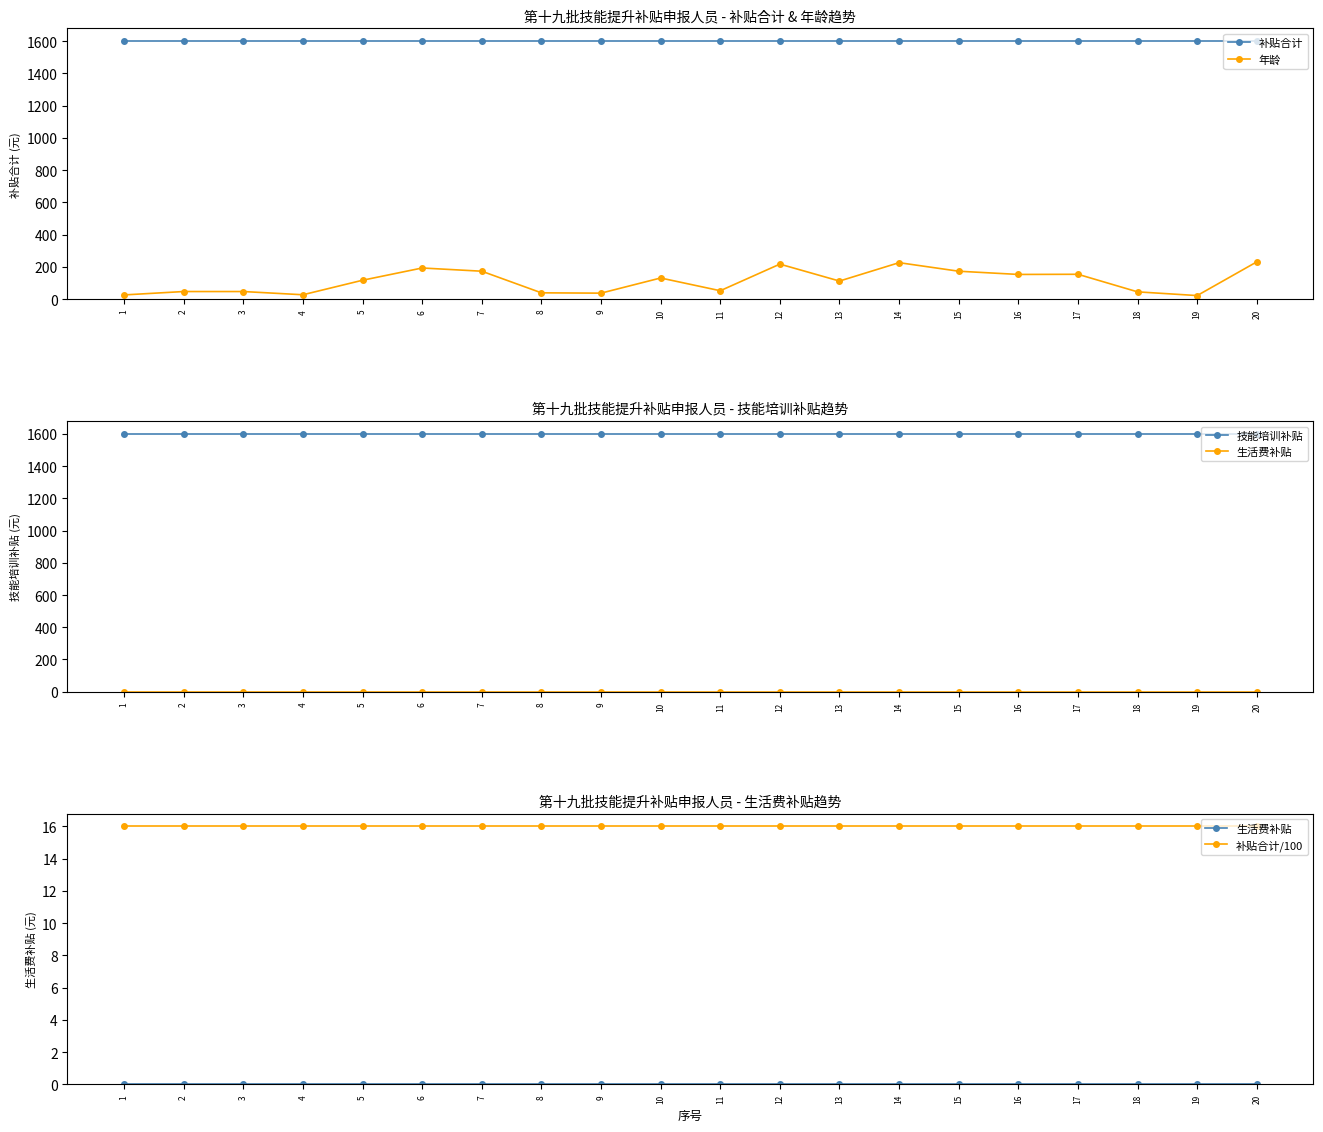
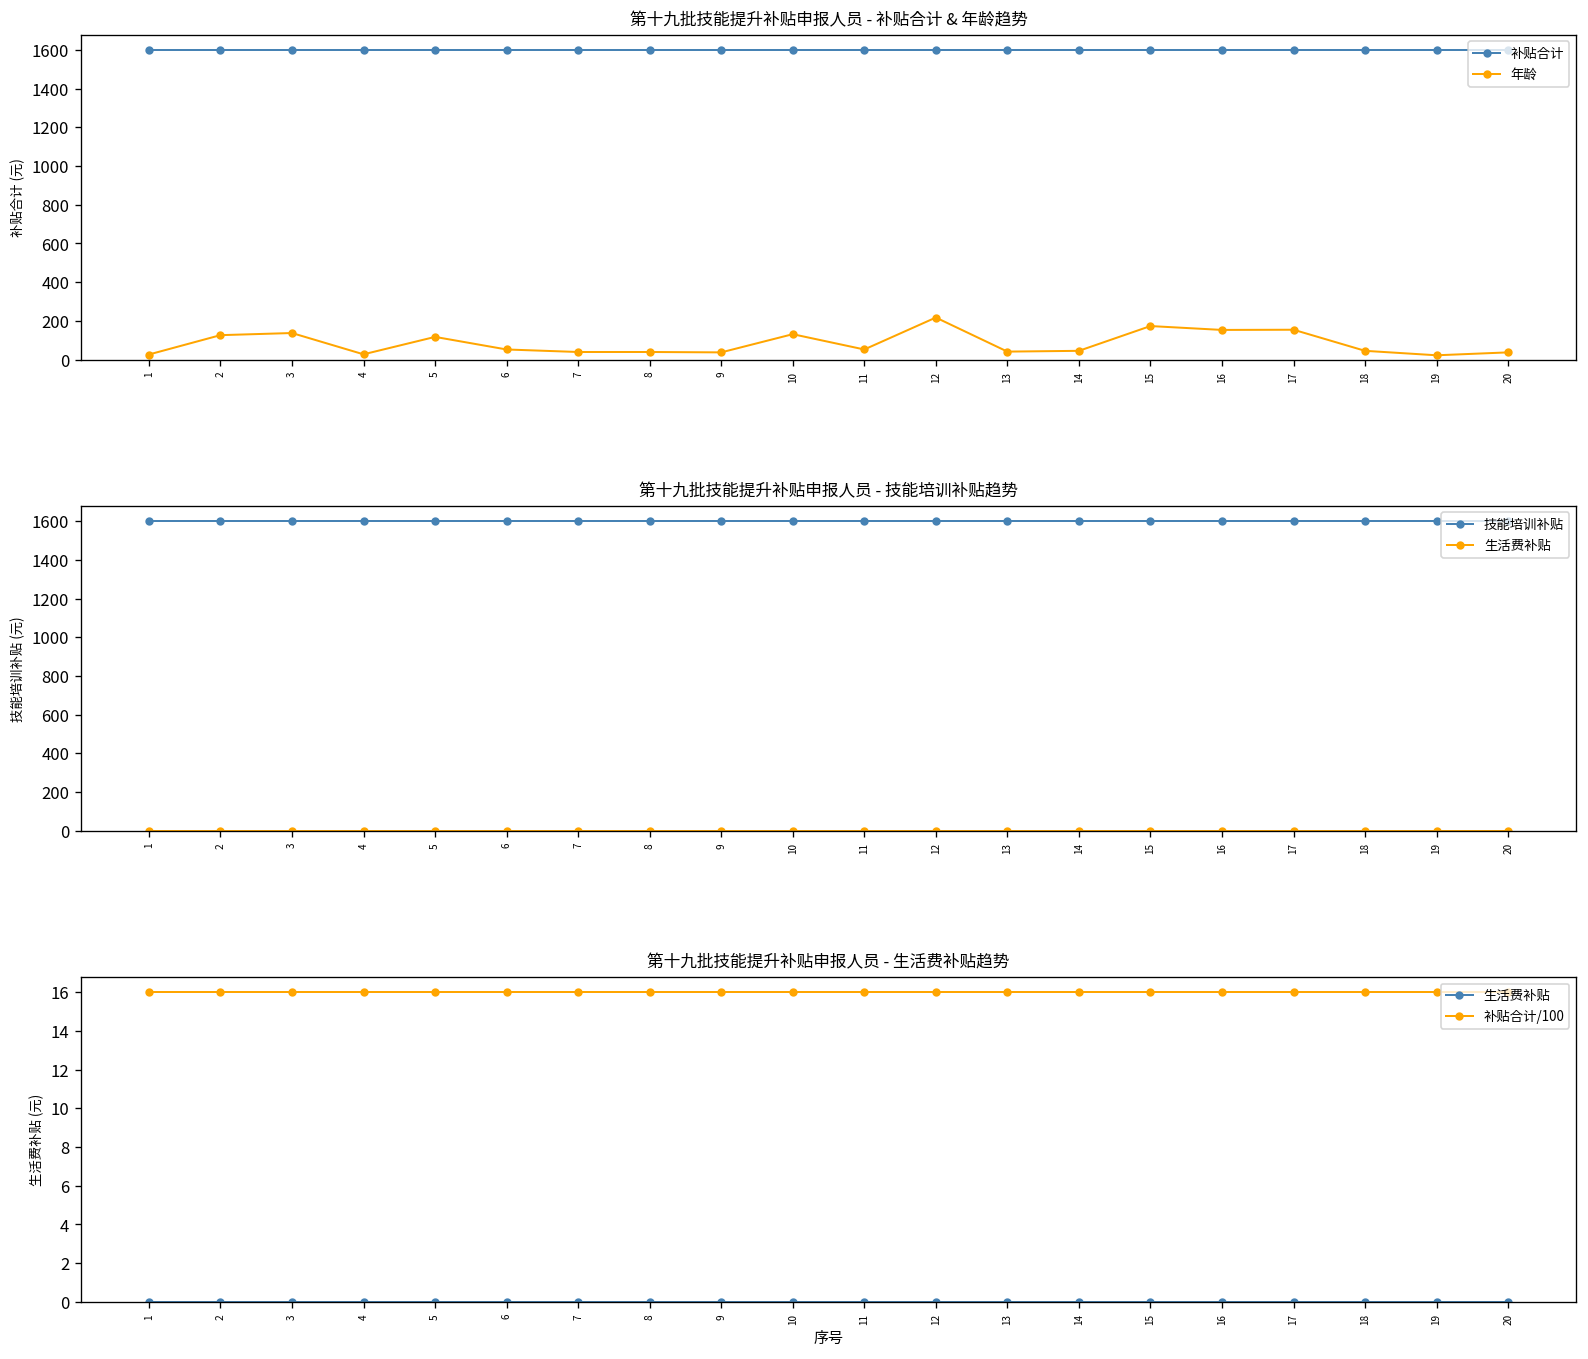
  {
    "第十九批技能提升补贴申报人员 - 补贴合计 & 年龄趋势": {
      "补贴合计": {
        "1": 1600,
        "2": 1600,
        "3": 1600,
        "4": 1600,
        "5": 1600,
        "6": 1600,
        "7": 1600,
        "8": 1600,
        "9": 1600,
        "10": 1600,
        "11": 1600,
        "12": 1600,
        "13": 1600,
        "14": 1600,
        "15": 1600,
        "16": 1600,
        "17": 1600,
        "18": 1600,
        "19": 1600
      },
      "年龄": {
        "1": 30,
-       "2": 50,
-       "3": 50,
+       "2": 130,
+       "3": 140,
        "4": 30,
        "5": 120,
-       "6": 190,
-       "7": 170,
+       "6": 50,
+       "7": 40,
        "8": 40,
        "9": 40,
        "10": 130,
        "11": 50,
        "12": 220,
-       "13": 110,
-       "14": 230,
+       "13": 40,
+       "14": 50,
        "15": 170,
        "16": 150,
        "17": 150,
        "18": 50,
        "19": 20,
-       "20": 230
+       "20": 40
      }
    },
    "第十九批技能提升补贴申报人员 - 技能培训补贴趋势": {
      "技能培训补贴": {
        "1": 1600,
        "2": 1600,
        "3": 1600,
        "4": 1600,
        "5": 1600,
        "6": 1600,
        "7": 1600,
        "8": 1600,
        "9": 1600,
        "10": 1600,
        "11": 1600,
        "12": 1600,
        "13": 1600,
        "14": 1600,
        "15": 1600,
        "16": 1600,
        "17": 1600,
        "18": 1600,
        "19": 1600
      }
    },
    "第十九批技能提升补贴申报人员 - 生活费补贴趋势": {
      "生活费补贴": {
        "1": 0.0,
        "2": 0.0,
        "3": 0.0,
        "4": 0.0,
        "5": 0.0,
        "6": 0.0,
        "7": 0.0,
        "8": 0.0,
        "9": 0.0,
        "10": 0.0,
        "11": 0.0,
        "12": 0.0,
        "13": 0.0,
        "14": 0.0,
        "15": 0.0,
        "16": 0.0,
        "17": 0.0,
        "18": 0.0,
        "19": 0.0,
        "20": 0.0
      },
      "补贴合计/100": {
        "1": 16.0,
        "2": 16.0,
        "3": 16.0,
        "4": 16.0,
        "5": 16.0,
        "6": 16.0,
        "7": 16.0,
        "8": 16.0,
        "9": 16.0,
        "10": 16.0,
        "11": 16.0,
        "12": 16.0,
        "13": 16.0,
        "14": 16.0,
        "15": 16.0,
        "16": 16.0,
        "17": 16.0,
        "18": 16.0,
        "19": 16.0
      }
    }
  }
